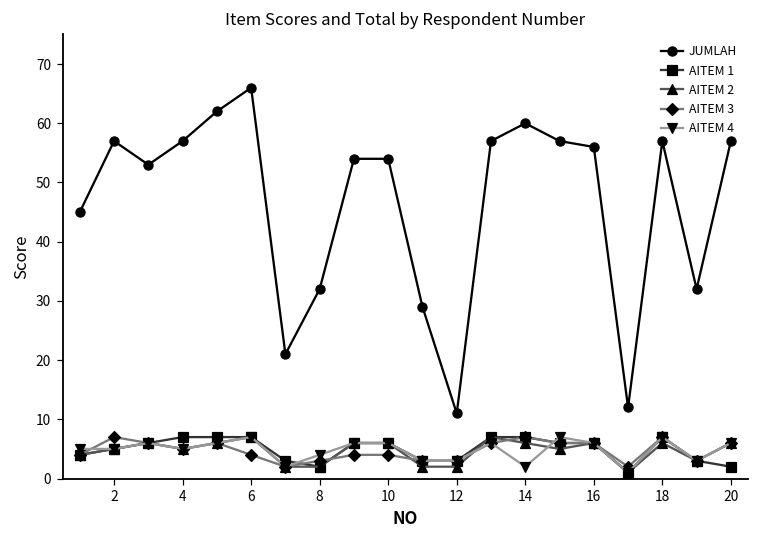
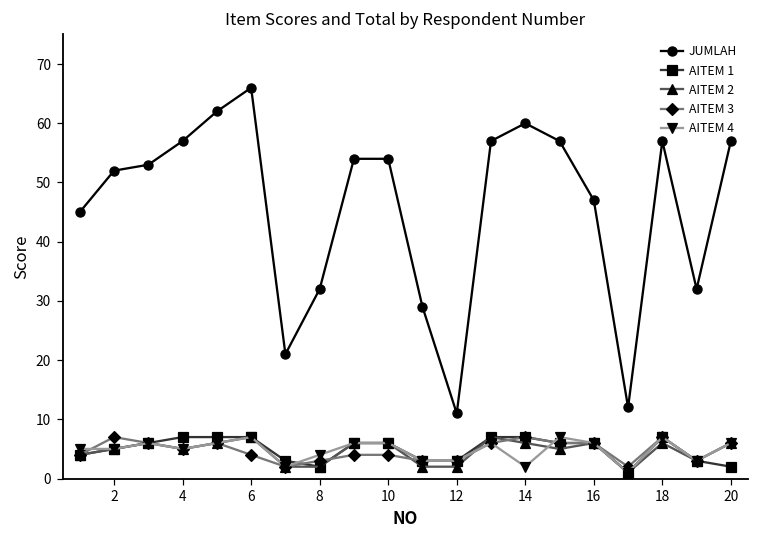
  {
    "JUMLAH": {
-     "2": 57,
+     "2": 52,
      "4": 57,
      "6": 66,
      "8": 32,
      "10": 54,
      "12": 11,
      "14": 60,
-     "16": 56,
+     "16": 47,
      "18": 57,
      "20": 57
    }
  }
